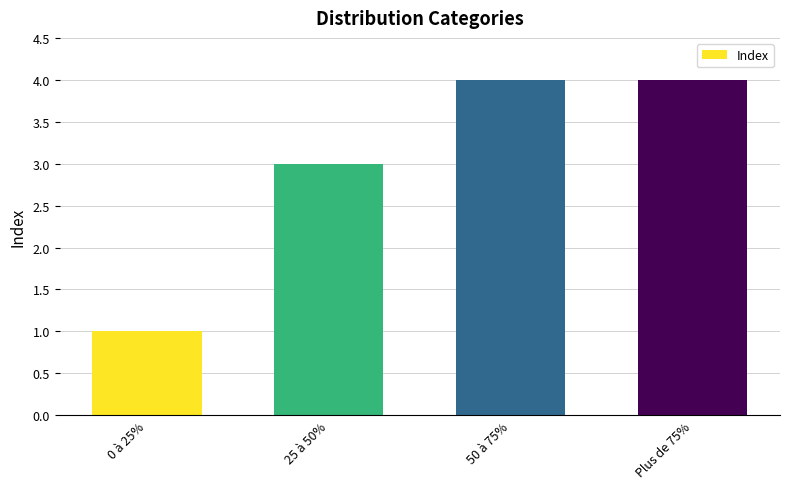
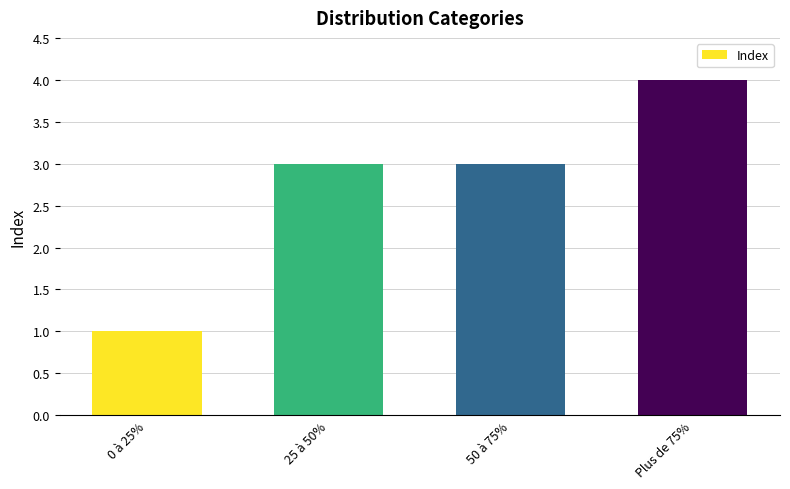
  {
    "0 à 25%": 1,
    "25 à 50%": 3,
-   "50 à 75%": 4,
+   "50 à 75%": 3,
    "Plus de 75%": 4
  }
